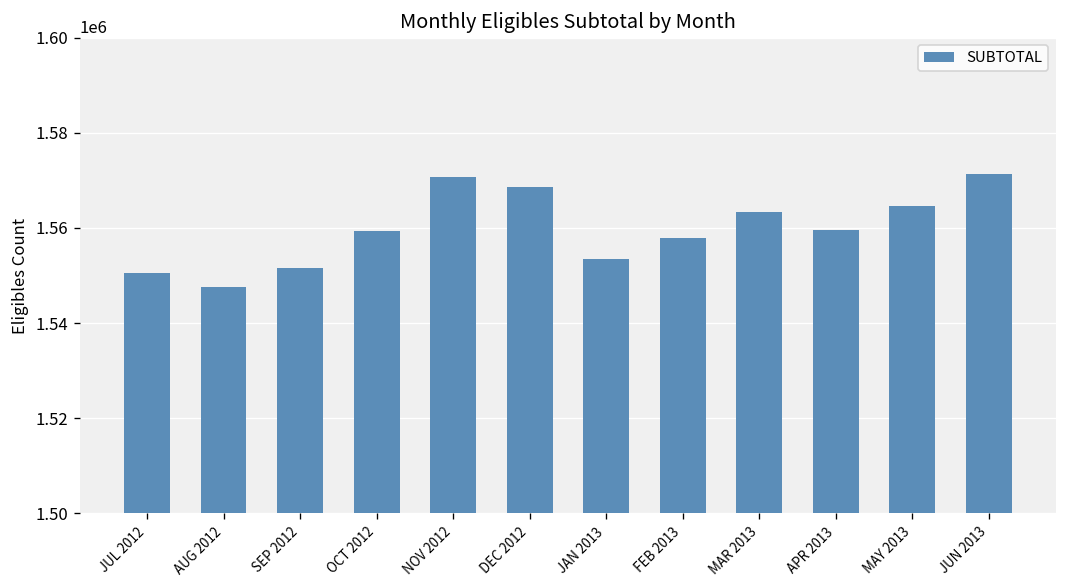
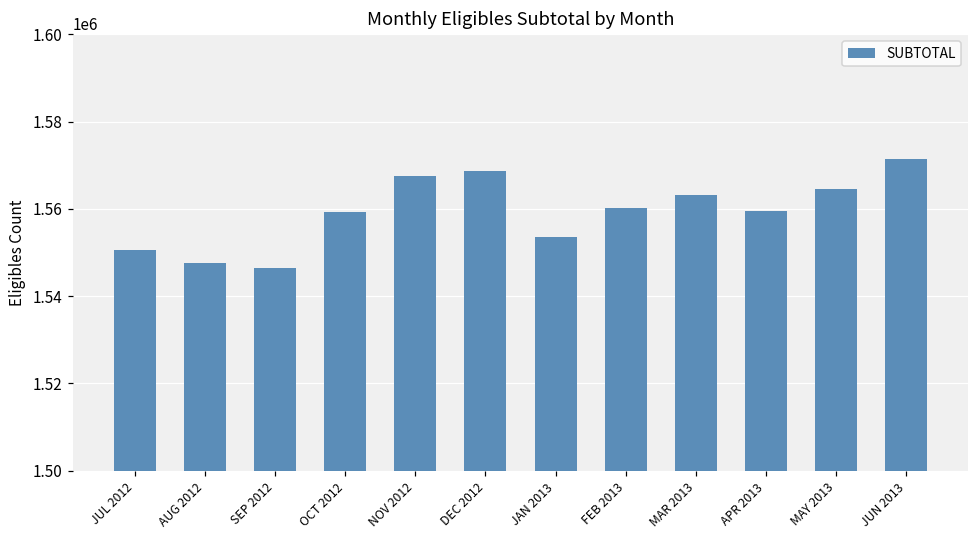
  {
    "JUL 2012": 1550000,
    "AUG 2012": 1548000,
-   "SEP 2012": 1552000,
+   "SEP 2012": 1546000,
    "OCT 2012": 1559000,
-   "NOV 2012": 1571000,
+   "NOV 2012": 1568000,
    "DEC 2012": 1569000,
    "JAN 2013": 1553000,
-   "FEB 2013": 1558000,
+   "FEB 2013": 1560000,
    "MAR 2013": 1563000,
    "APR 2013": 1560000,
    "MAY 2013": 1565000,
    "JUN 2013": 1571000
  }
